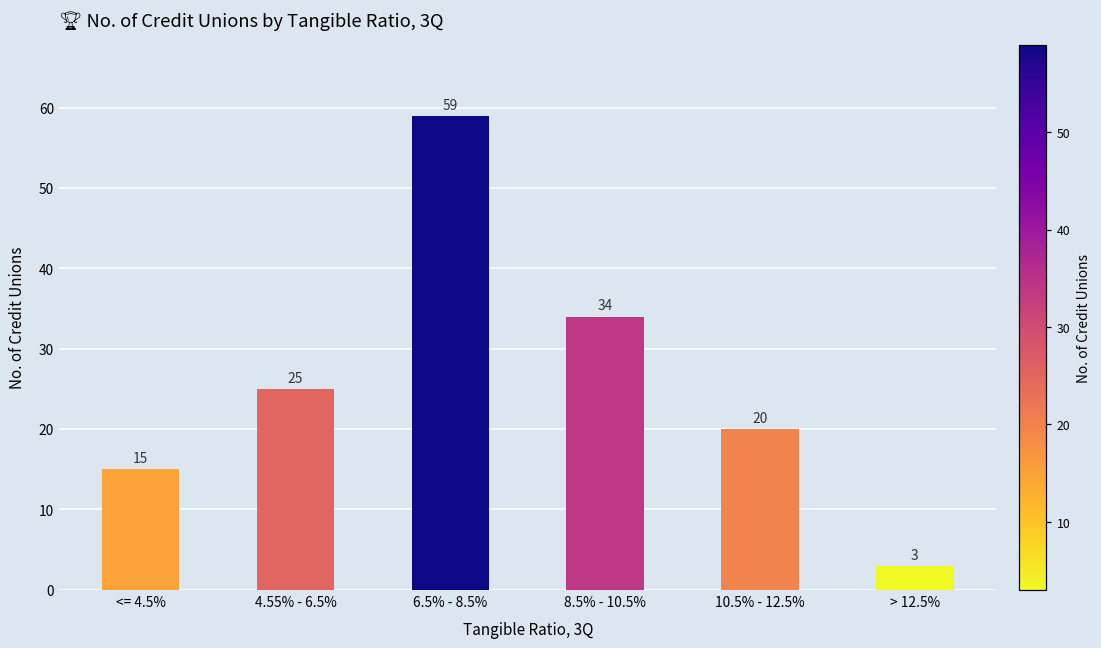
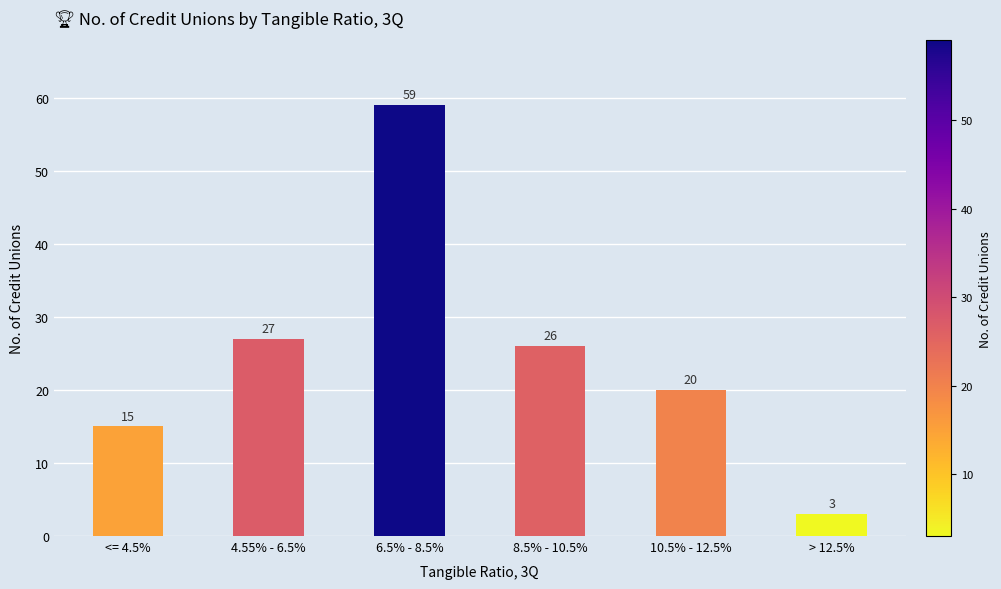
  {
    "<= 4.5%": 15,
-   "4.55% - 6.5%": 25,
+   "4.55% - 6.5%": 27,
    "6.5% - 8.5%": 59,
-   "8.5% - 10.5%": 34,
+   "8.5% - 10.5%": 26,
    "10.5% - 12.5%": 20,
    "> 12.5%": 3
  }
